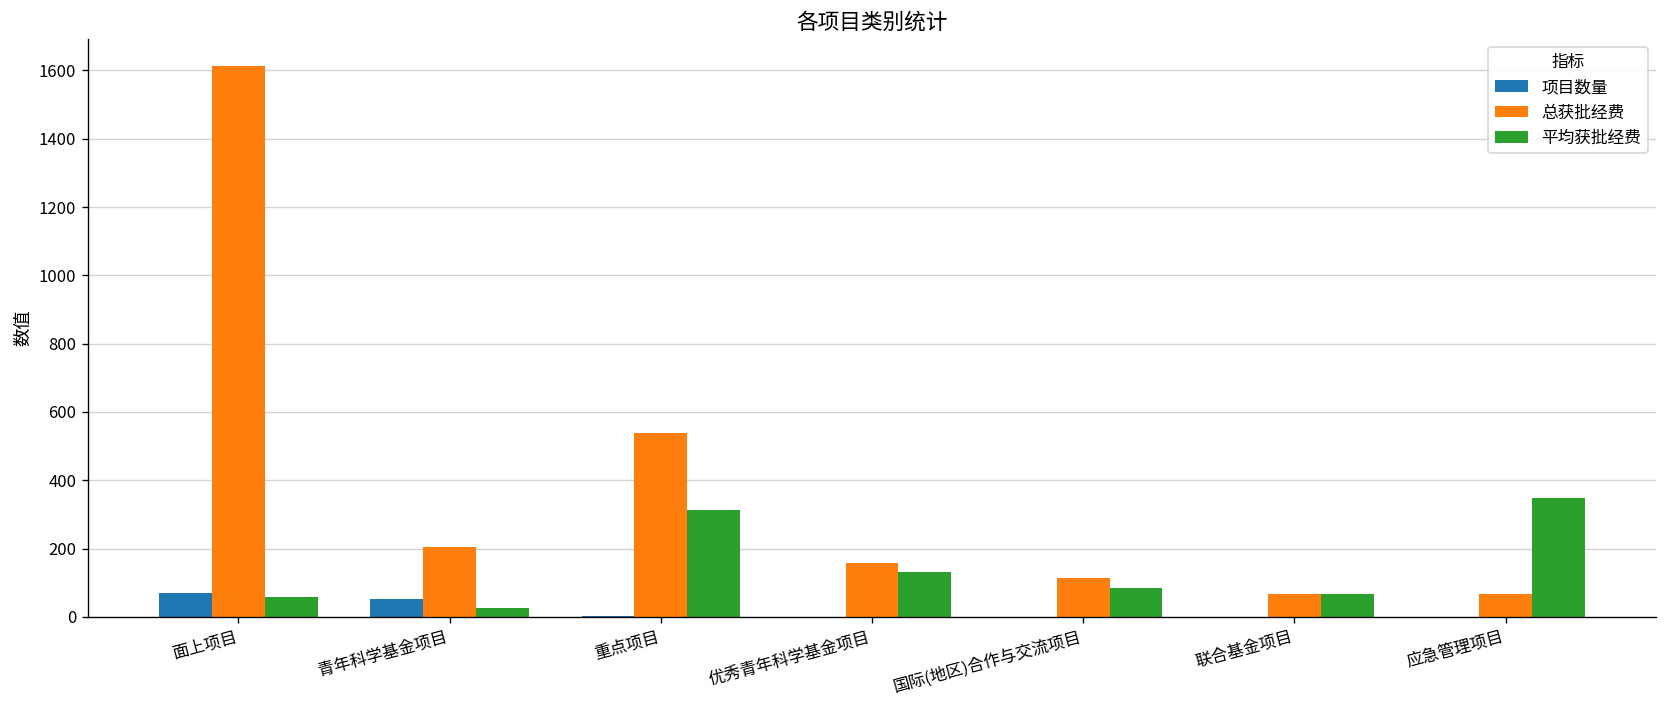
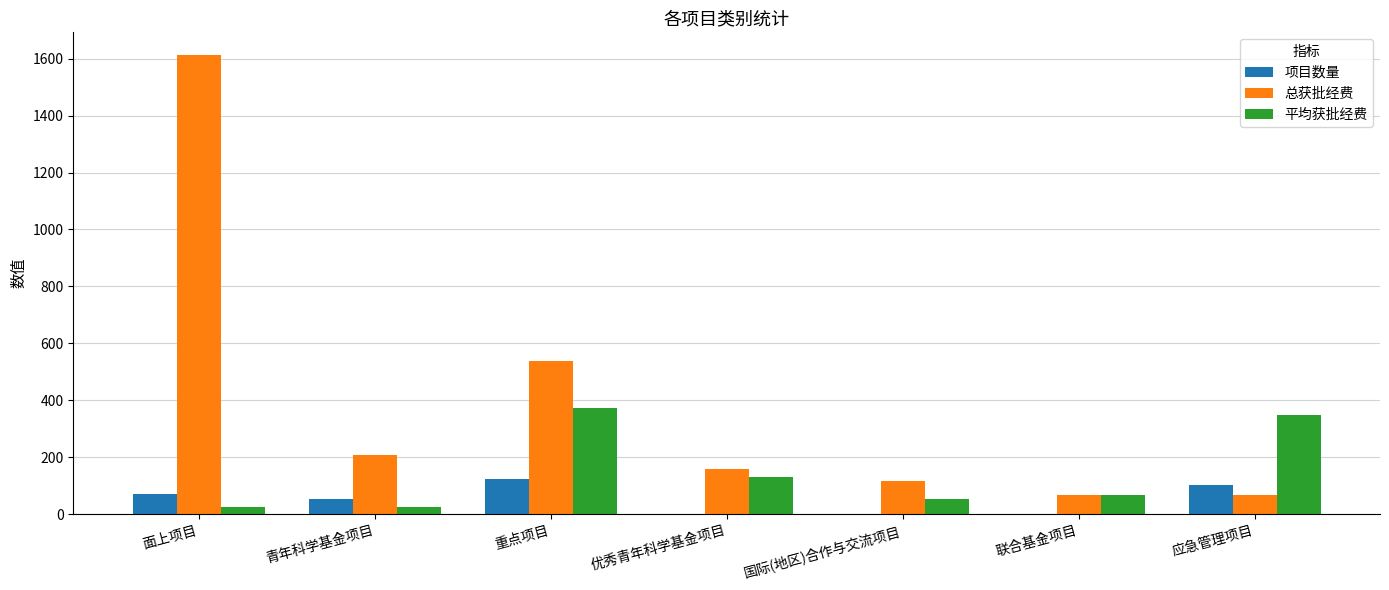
  {
    "项目数量": {
      "面上项目": 70,
      "青年科学基金项目": 50,
-     "重点项目": 0,
-     "应急管理项目": 0
+     "重点项目": 120,
+     "应急管理项目": 100
    },
    "总获批经费": {
      "面上项目": 1610,
      "青年科学基金项目": 210,
      "重点项目": 540,
      "优秀青年科学基金项目": 160,
      "国际(地区)合作与交流项目": 120,
      "联合基金项目": 70,
      "应急管理项目": 70
    },
    "平均获批经费": {
-     "面上项目": 60,
+     "面上项目": 20,
      "青年科学基金项目": 30,
-     "重点项目": 310,
+     "重点项目": 370,
      "优秀青年科学基金项目": 130,
-     "国际(地区)合作与交流项目": 90,
+     "国际(地区)合作与交流项目": 50,
      "联合基金项目": 70,
      "应急管理项目": 350
    }
  }
